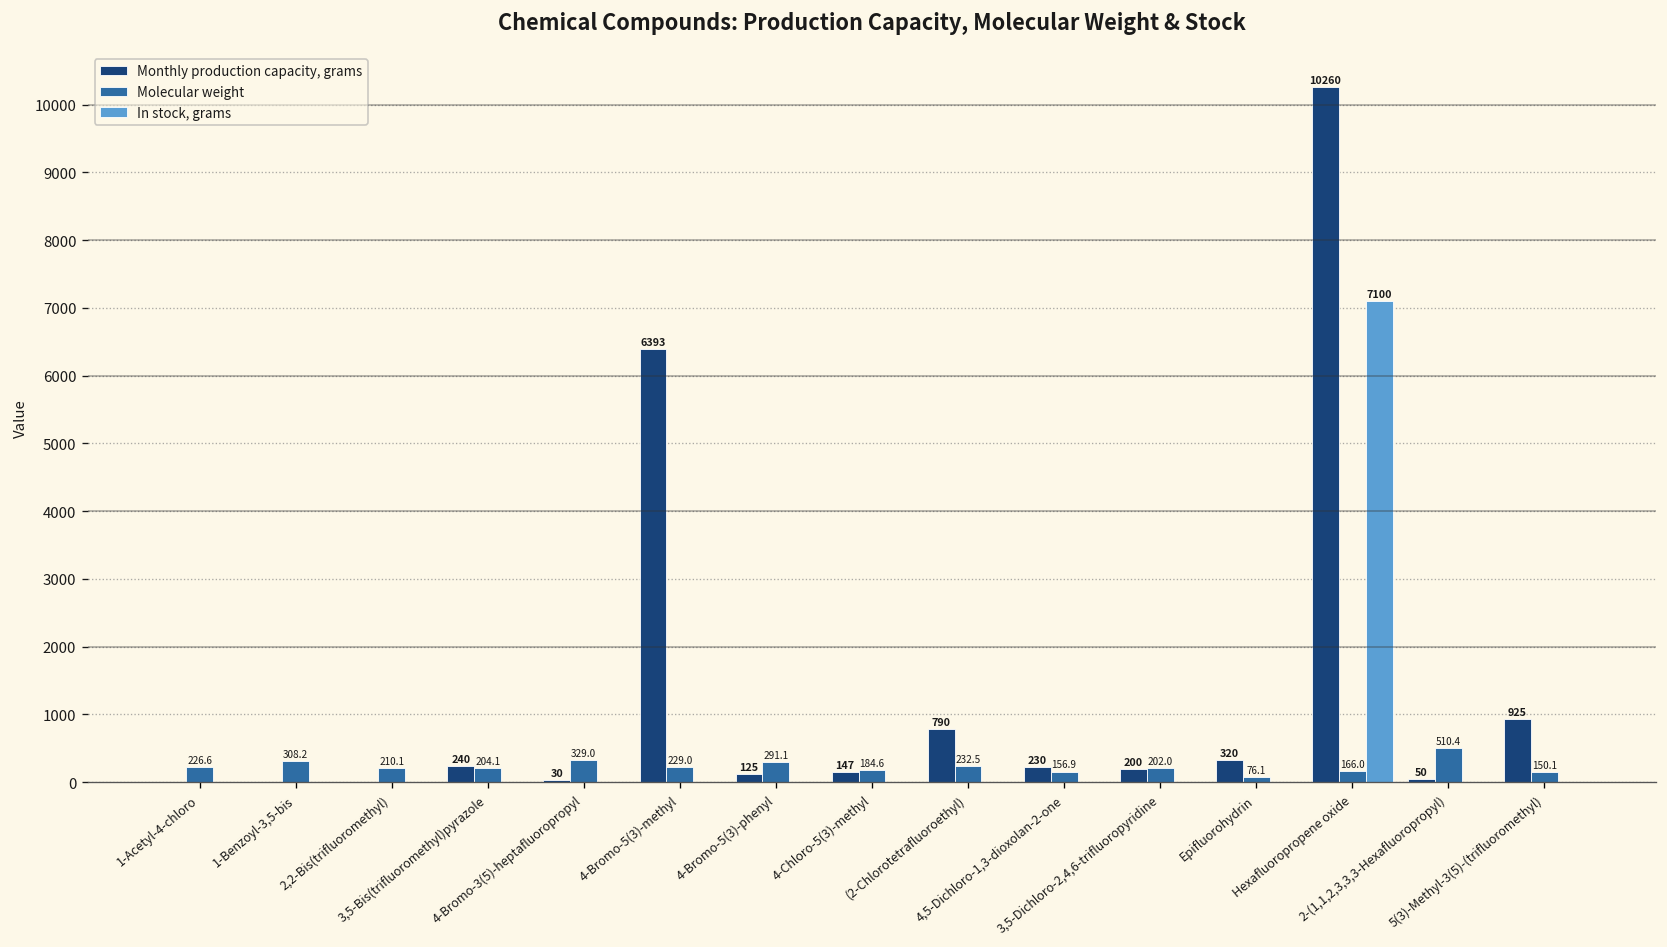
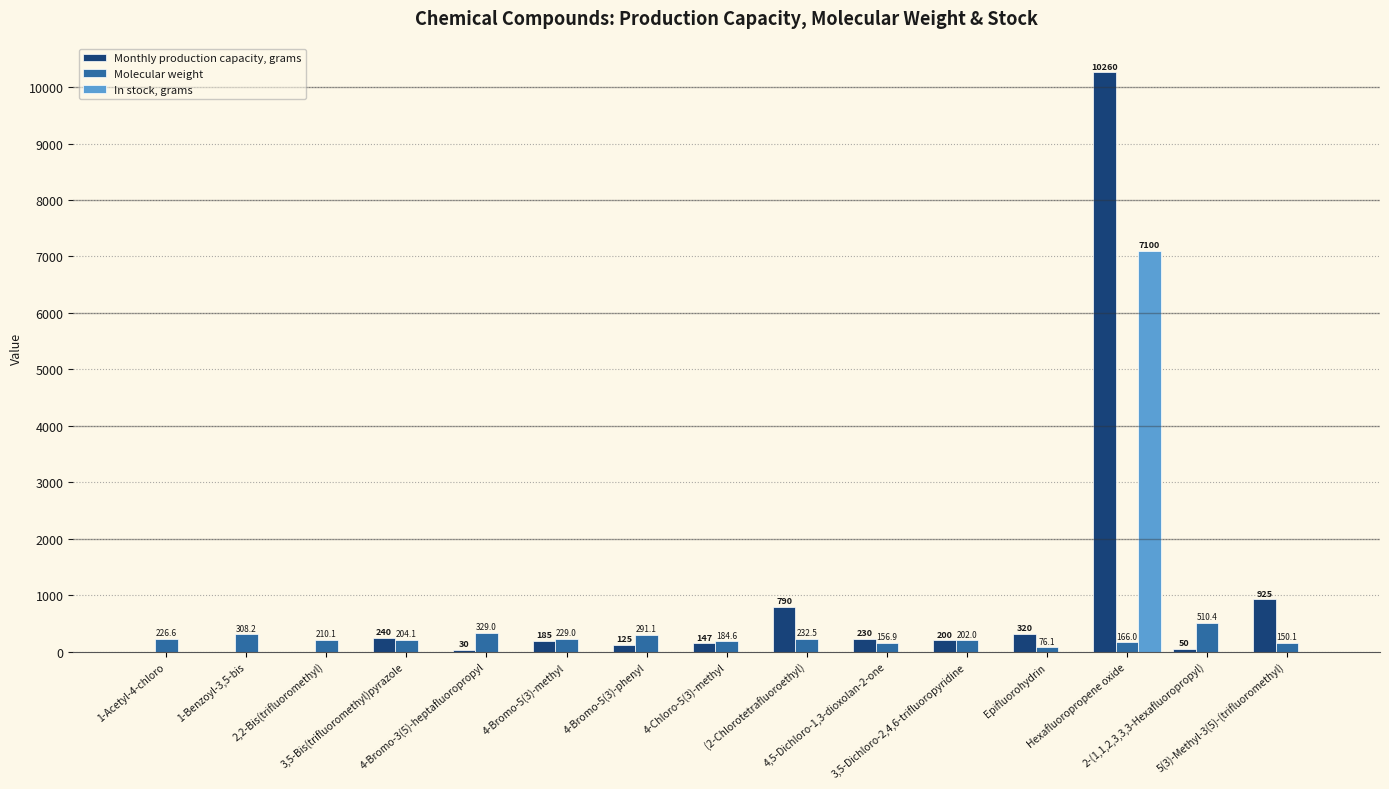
  {
    "Monthly production capacity, grams": {
      "3,5-Bis(trifluoromethyl)pyrazole": 240,
      "4-Bromo-3(5)-heptafluoropropyl": 30,
-     "4-Bromo-5(3)-methyl": 6393,
+     "4-Bromo-5(3)-methyl": 185,
      "4-Bromo-5(3)-phenyl": 125,
      "4-Chloro-5(3)-methyl": 147,
      "(2-Chlorotetrafluoroethyl)": 790,
      "4,5-Dichloro-1,3-dioxolan-2-one": 230,
      "3,5-Dichloro-2,4,6-trifluoropyridine": 200,
      "Epifluorohydrin": 320,
      "Hexafluoropropene oxide": 10260,
      "2-(1,1,2,3,3,3-Hexafluoropropyl)": 50,
      "5(3)-Methyl-3(5)-(trifluoromethyl)": 925
    },
    "Molecular weight": {
      "1-Acetyl-4-chloro": 226.6,
      "1-Benzoyl-3,5-bis": 308.2,
      "2,2-Bis(trifluoromethyl)": 210.1,
      "3,5-Bis(trifluoromethyl)pyrazole": 204.1,
      "4-Bromo-3(5)-heptafluoropropyl": 329.0,
      "4-Bromo-5(3)-methyl": 229.0,
      "4-Bromo-5(3)-phenyl": 291.1,
      "4-Chloro-5(3)-methyl": 184.6,
      "(2-Chlorotetrafluoroethyl)": 232.5,
      "4,5-Dichloro-1,3-dioxolan-2-one": 156.9,
      "3,5-Dichloro-2,4,6-trifluoropyridine": 202.0,
      "Epifluorohydrin": 76.1,
      "Hexafluoropropene oxide": 166.0,
      "2-(1,1,2,3,3,3-Hexafluoropropyl)": 510.4,
      "5(3)-Methyl-3(5)-(trifluoromethyl)": 150.1
    },
    "In stock, grams": {
      "Hexafluoropropene oxide": 7100
    }
  }
